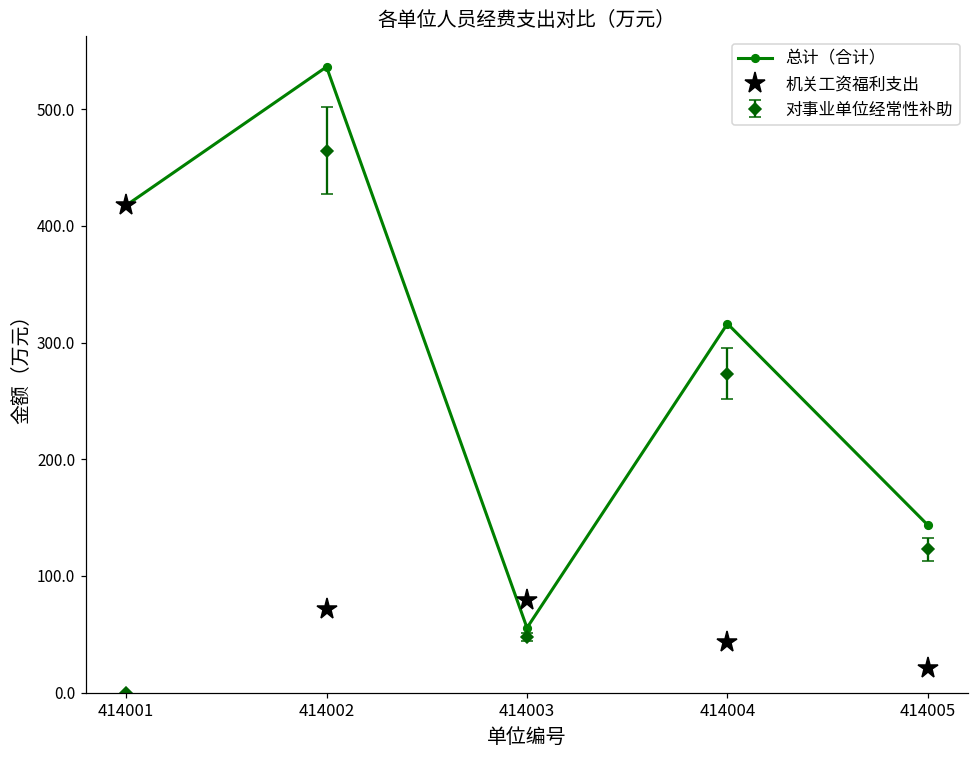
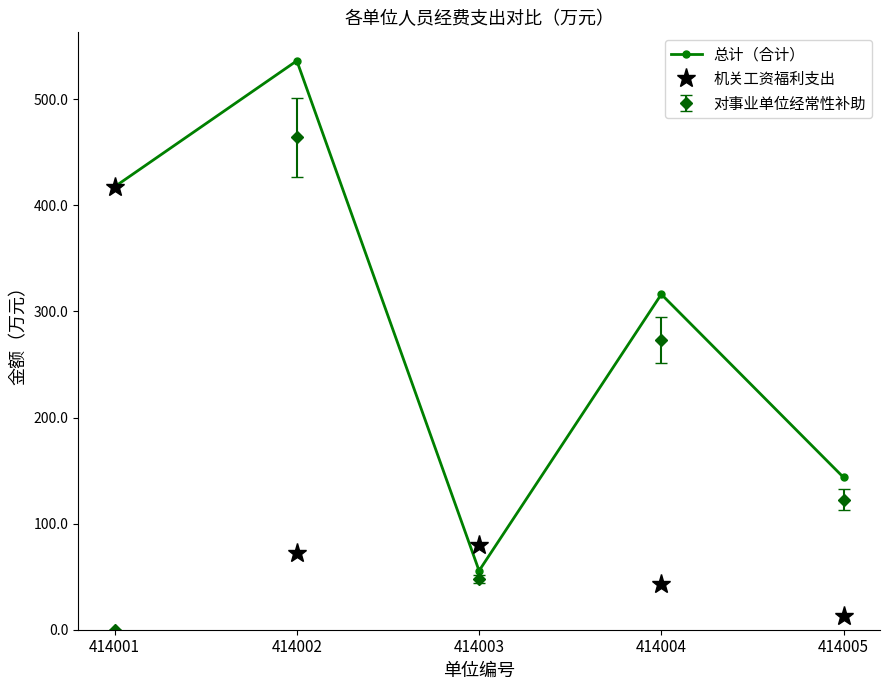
  {
    "机关工资福利支出": {
      "414002": 72,
      "414003": 80,
      "414004": 43,
-     "414005": 21
+     "414005": 13
    }
  }
